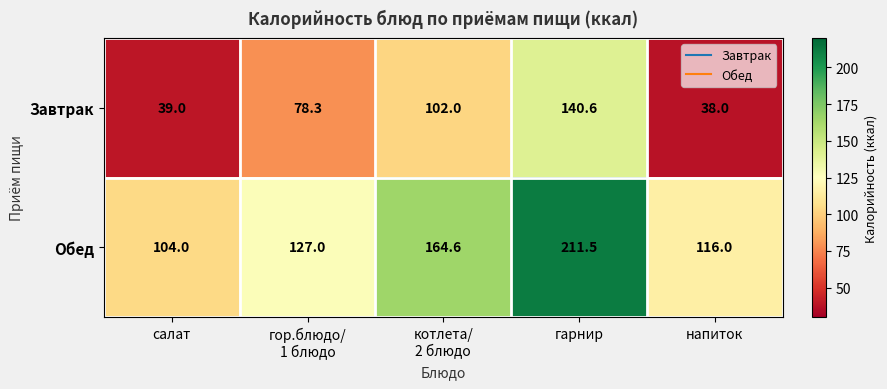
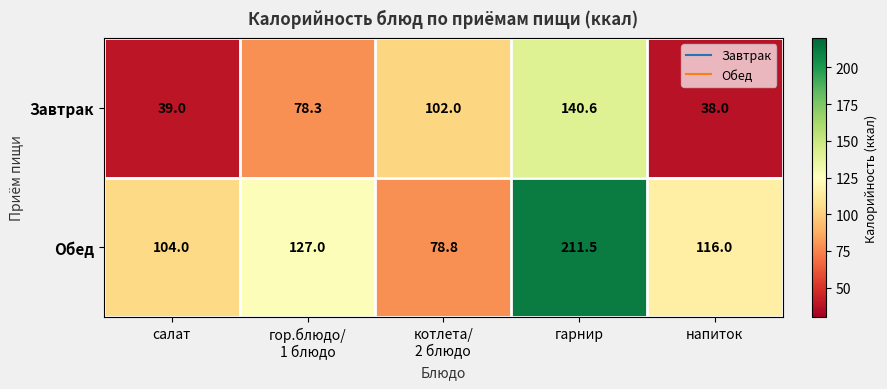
  {
    "Завтрак": {
      "салат": 39.0,
      "гор.блюдо/ 1 блюдо": 78.3,
      "котлета/ 2 блюдо": 102.0,
      "гарнир": 140.6,
      "напиток": 38.0
    },
    "Обед": {
      "салат": 104.0,
      "гор.блюдо/ 1 блюдо": 127.0,
-     "котлета/ 2 блюдо": 164.6,
+     "котлета/ 2 блюдо": 78.8,
      "гарнир": 211.5,
      "напиток": 116.0
    }
  }
